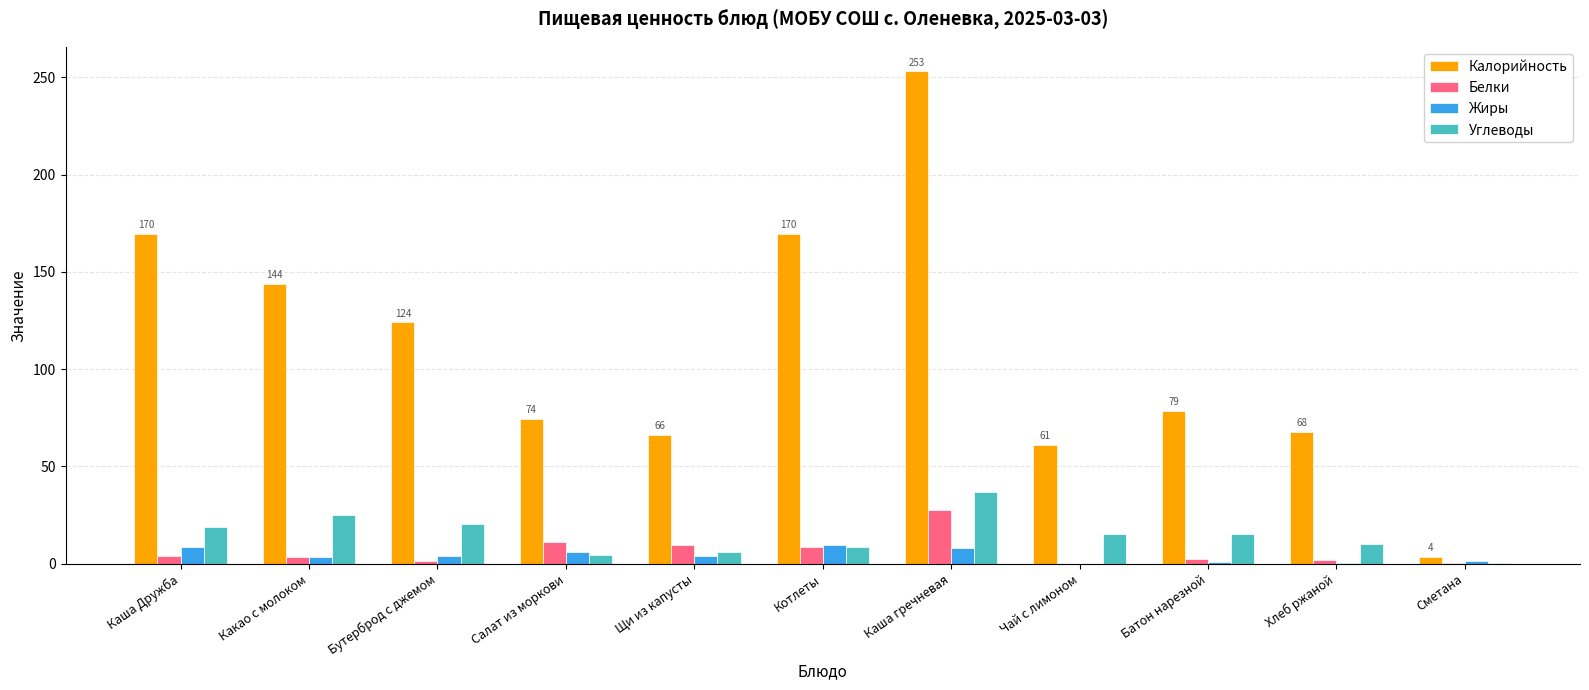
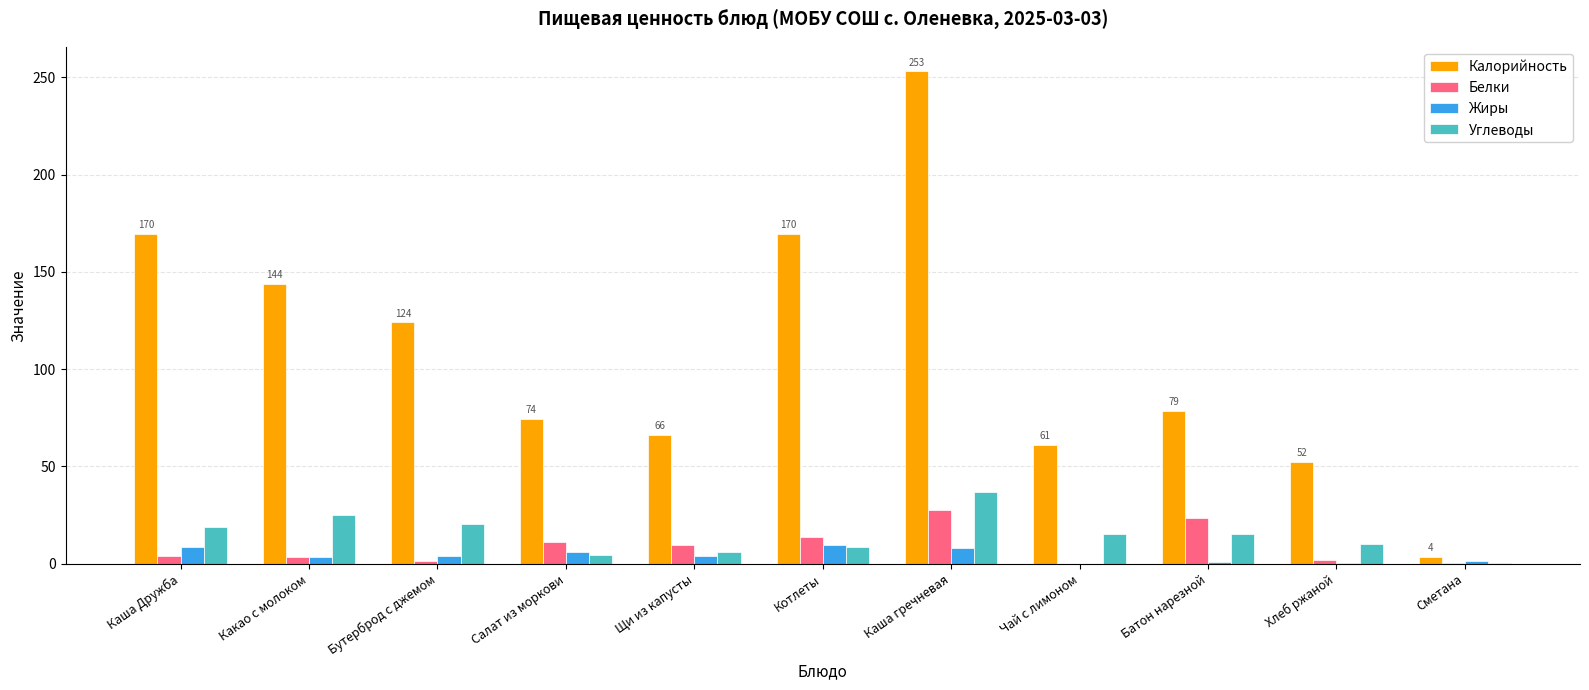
  {
    "Калорийность": {
      "Каша Дружба": 170,
      "Какао с молоком": 144,
      "Бутерброд с джемом": 124,
      "Салат из моркови": 74,
      "Щи из капусты": 66,
      "Котлеты": 170,
      "Каша гречневая": 253,
      "Чай с лимоном": 61,
      "Батон нарезной": 79,
-     "Хлеб ржаной": 68,
+     "Хлеб ржаной": 52,
      "Сметана": 4
    },
    "Белки": {
      "Каша Дружба": 4,
      "Какао с молоком": 4,
      "Салат из моркови": 11,
      "Щи из капусты": 10,
-     "Котлеты": 9,
+     "Котлеты": 14,
      "Каша гречневая": 28,
-     "Батон нарезной": 2,
+     "Батон нарезной": 24,
      "Хлеб ржаной": 2
    }
  }
